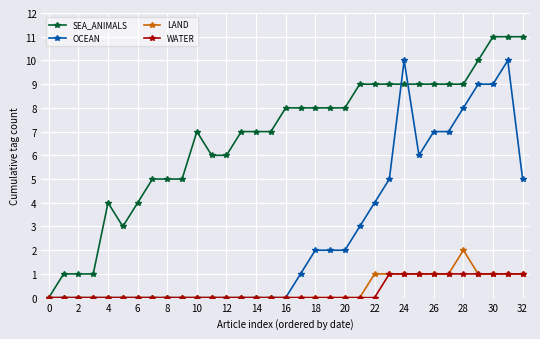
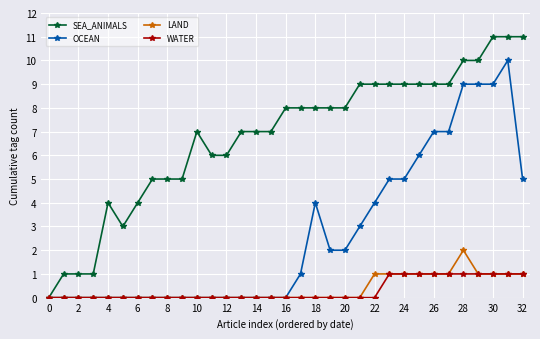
  {
    "SEA_ANIMALS": {
      "2": 1,
      "4": 4,
      "6": 4,
      "8": 5,
      "10": 7,
      "12": 6,
      "14": 7,
      "16": 8,
      "18": 8,
      "20": 8,
      "22": 9,
      "24": 9,
      "26": 9,
-     "28": 9,
+     "28": 10,
      "30": 11,
      "32": 11
    },
    "OCEAN": {
-     "18": 2,
+     "18": 4,
      "20": 2,
      "22": 4,
-     "24": 10,
+     "24": 5,
      "26": 7,
-     "28": 8,
+     "28": 9,
      "30": 9,
      "32": 5
    },
    "LAND": {
      "22": 1,
      "28": 2
    },
    "WATER": {
      "22": 0,
      "28": 1
    }
  }
